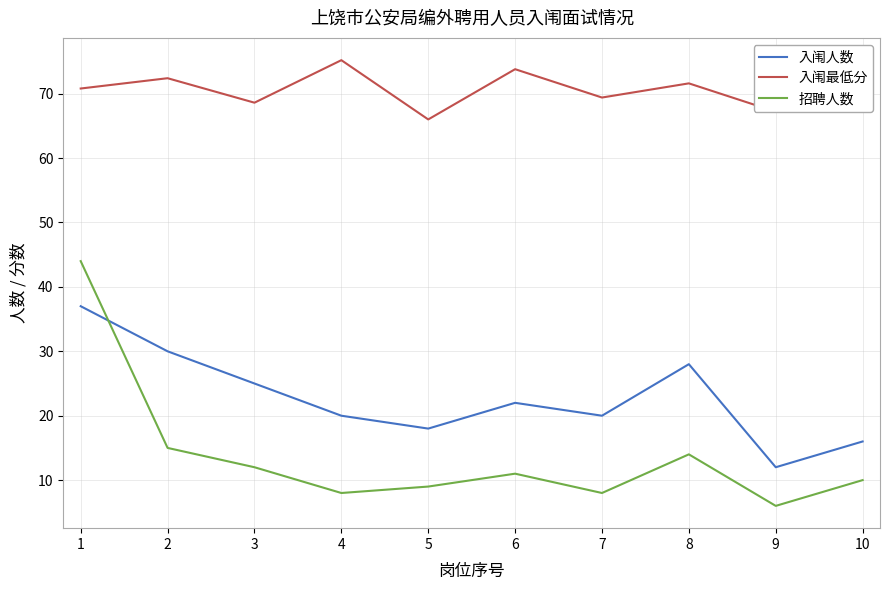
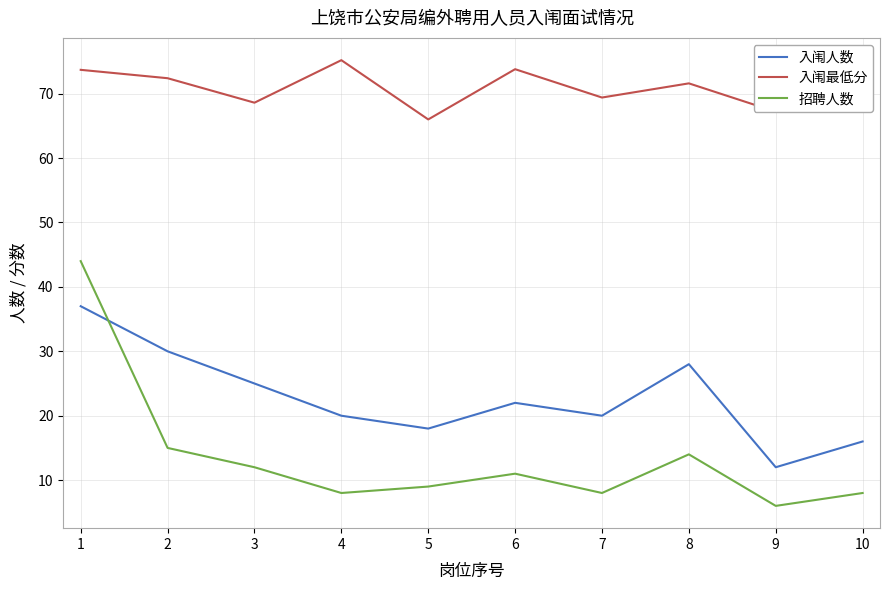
  {
    "入闱人数": {
      "1": 37,
      "2": 30,
      "3": 25,
      "4": 20,
      "5": 18,
      "6": 22,
      "7": 20,
      "8": 28,
      "9": 12,
      "10": 16
    },
    "入闱最低分": {
-     "1": 71,
+     "1": 74,
      "2": 72,
      "3": 69,
      "4": 75,
      "5": 66,
      "6": 74,
      "7": 69,
      "8": 72
    },
    "招聘人数": {
      "1": 44,
      "2": 15,
      "3": 12,
      "4": 8,
      "5": 9,
      "6": 11,
      "7": 8,
      "8": 14,
      "9": 6,
-     "10": 10
+     "10": 8
    }
  }
